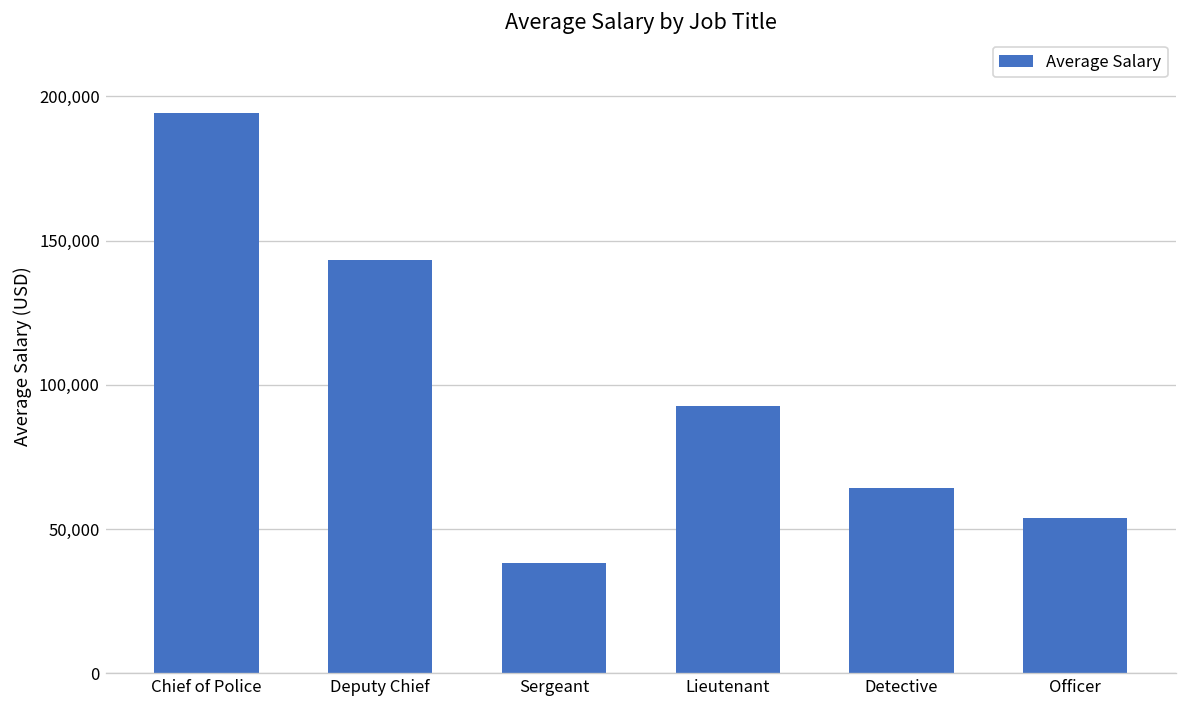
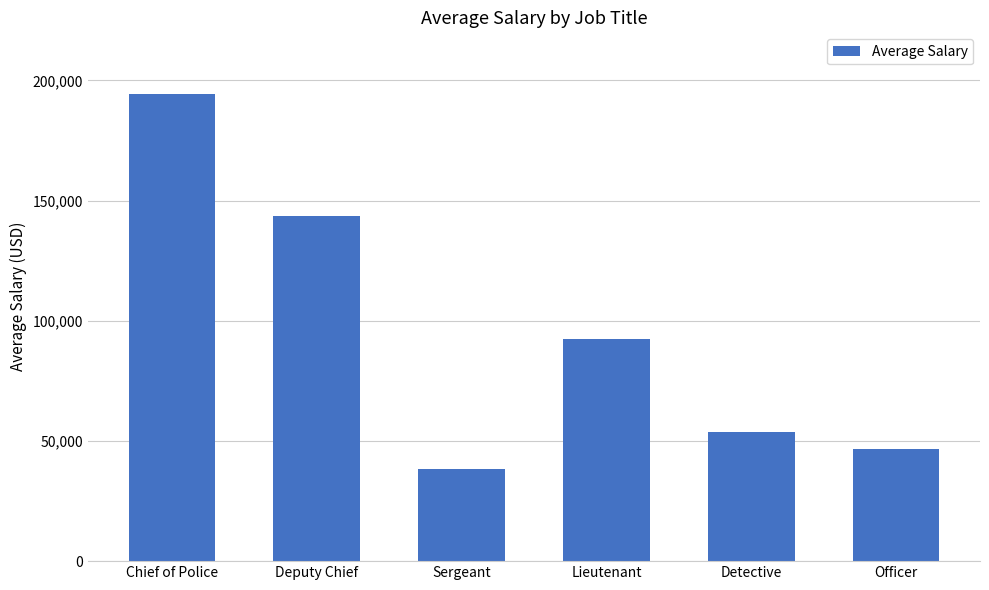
  {
    "Chief of Police": "194,000",
    "Deputy Chief": "143,000",
    "Sergeant": "38,000",
    "Lieutenant": "93,000",
-   "Detective": "64,000",
-   "Officer": "54,000"
+   "Detective": "54,000",
+   "Officer": "47,000"
  }
